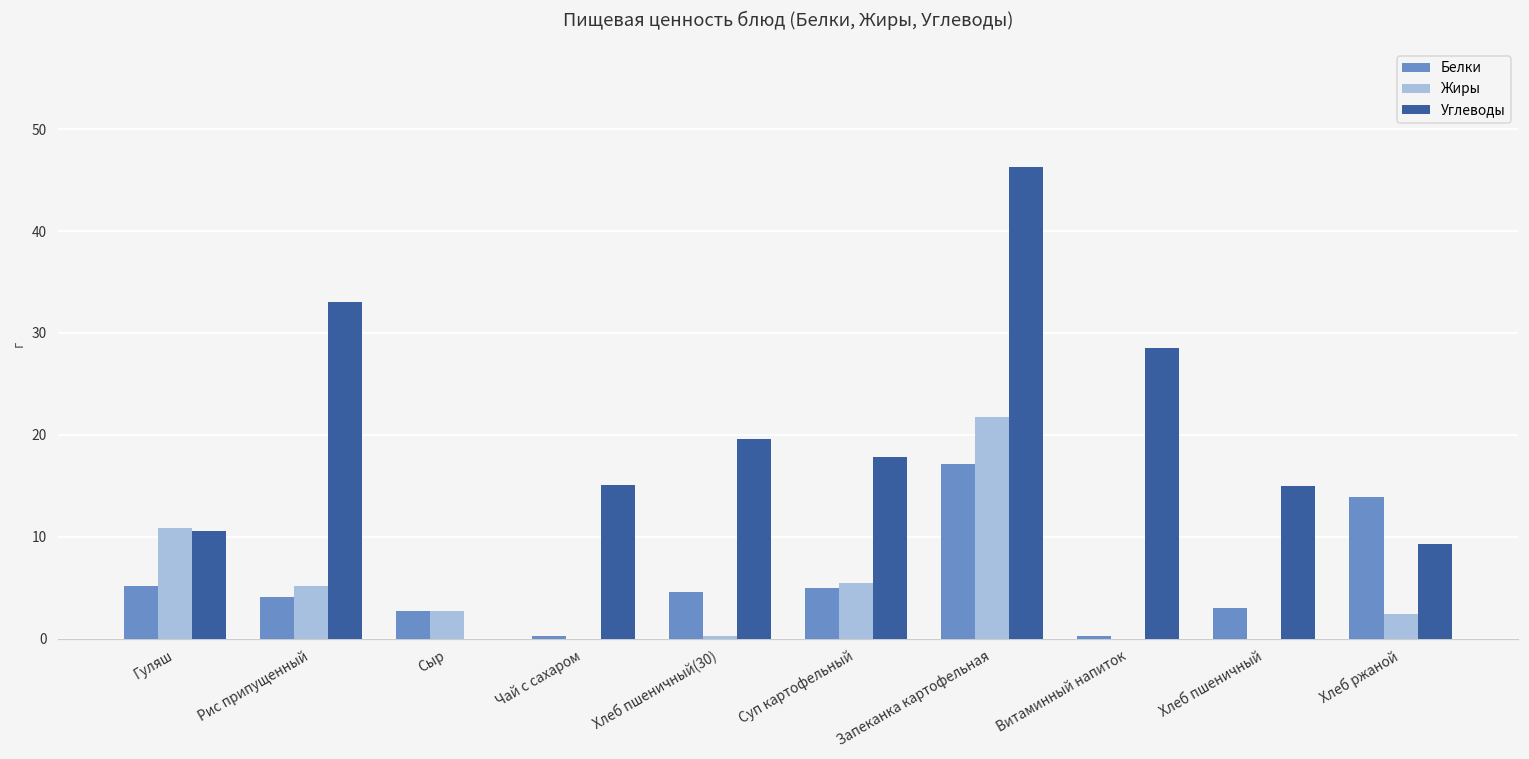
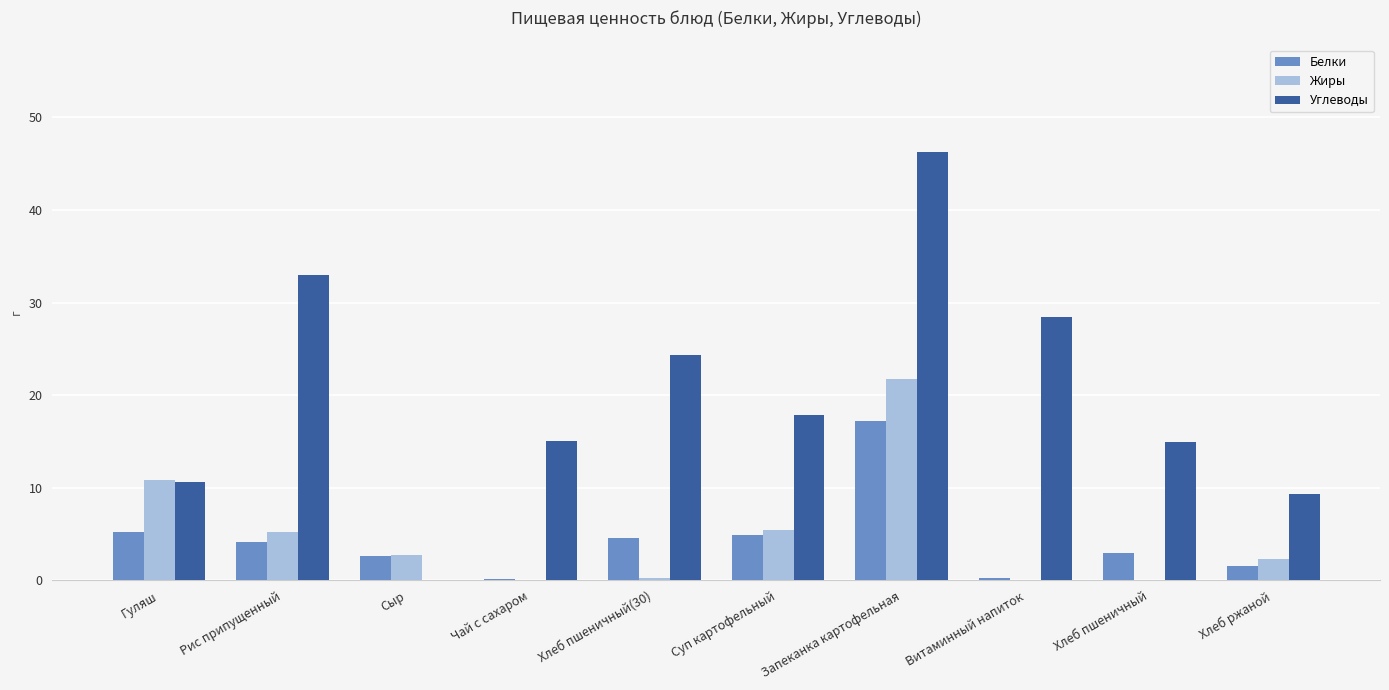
  {
    "Белки": {
      "Гуляш": 5,
      "Рис припущенный": 4,
      "Сыр": 3,
      "Хлеб пшеничный(30)": 5,
      "Суп картофельный": 5,
      "Запеканка картофельная": 17,
      "Хлеб пшеничный": 3,
-     "Хлеб ржаной": 14
+     "Хлеб ржаной": 2
    },
    "Жиры": {
      "Гуляш": 11,
      "Рис припущенный": 5,
      "Сыр": 3,
      "Чай с сахаром": 0,
      "Суп картофельный": 5,
      "Запеканка картофельная": 22,
      "Витаминный напиток": 0,
      "Хлеб пшеничный": 0,
      "Хлеб ржаной": 2
    },
    "Углеводы": {
      "Гуляш": 11,
      "Рис припущенный": 33,
      "Сыр": 0,
      "Чай с сахаром": 15,
-     "Хлеб пшеничный(30)": 20,
+     "Хлеб пшеничный(30)": 24,
      "Суп картофельный": 18,
      "Запеканка картофельная": 46,
      "Витаминный напиток": 29,
      "Хлеб пшеничный": 15,
      "Хлеб ржаной": 9
    }
  }
